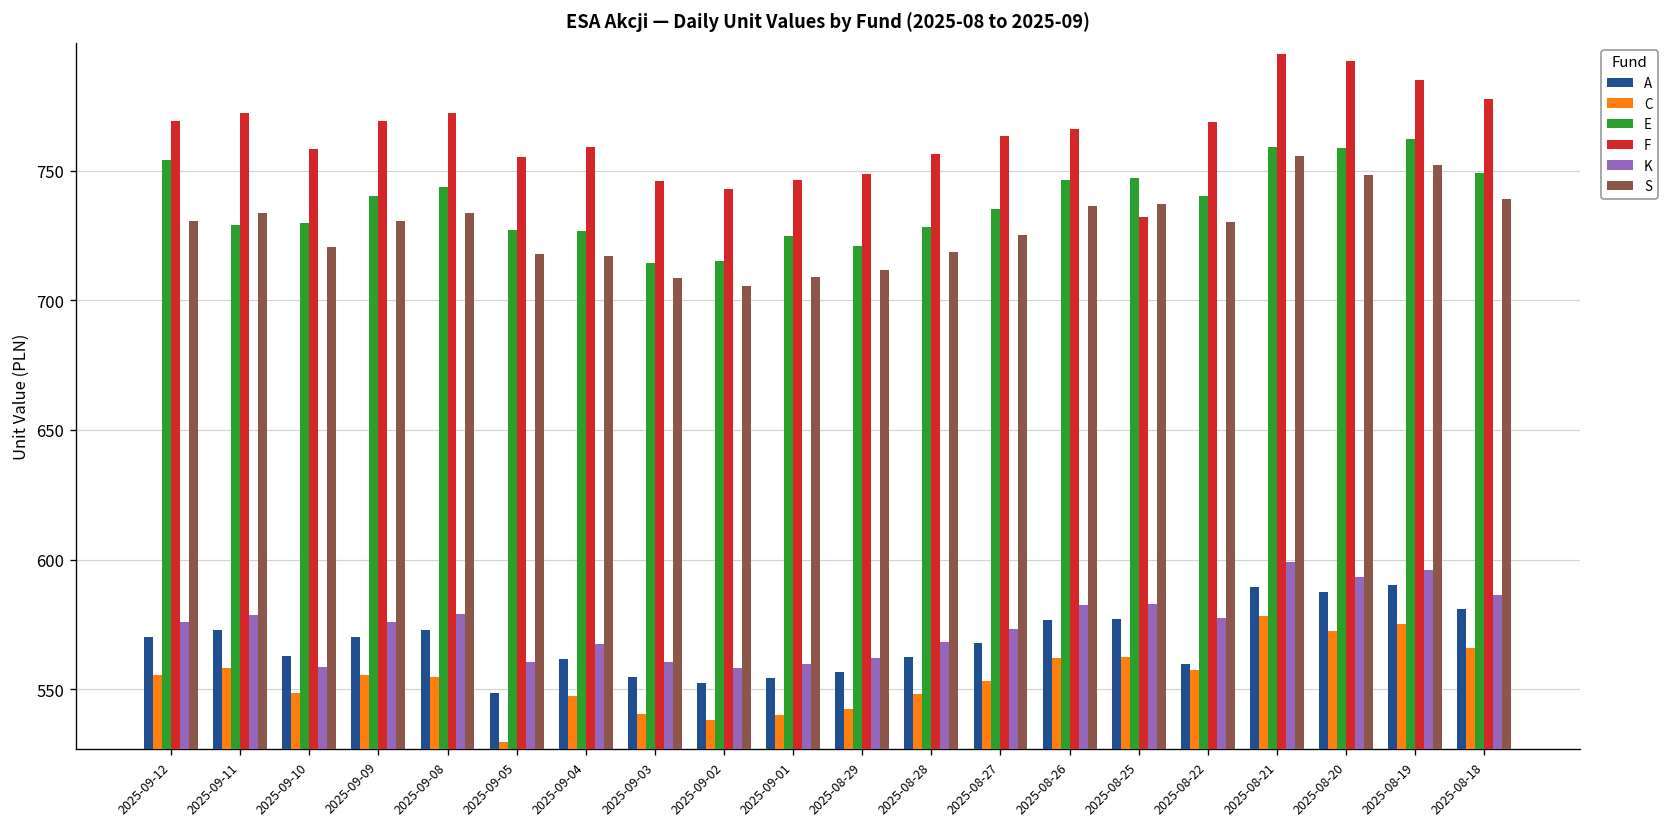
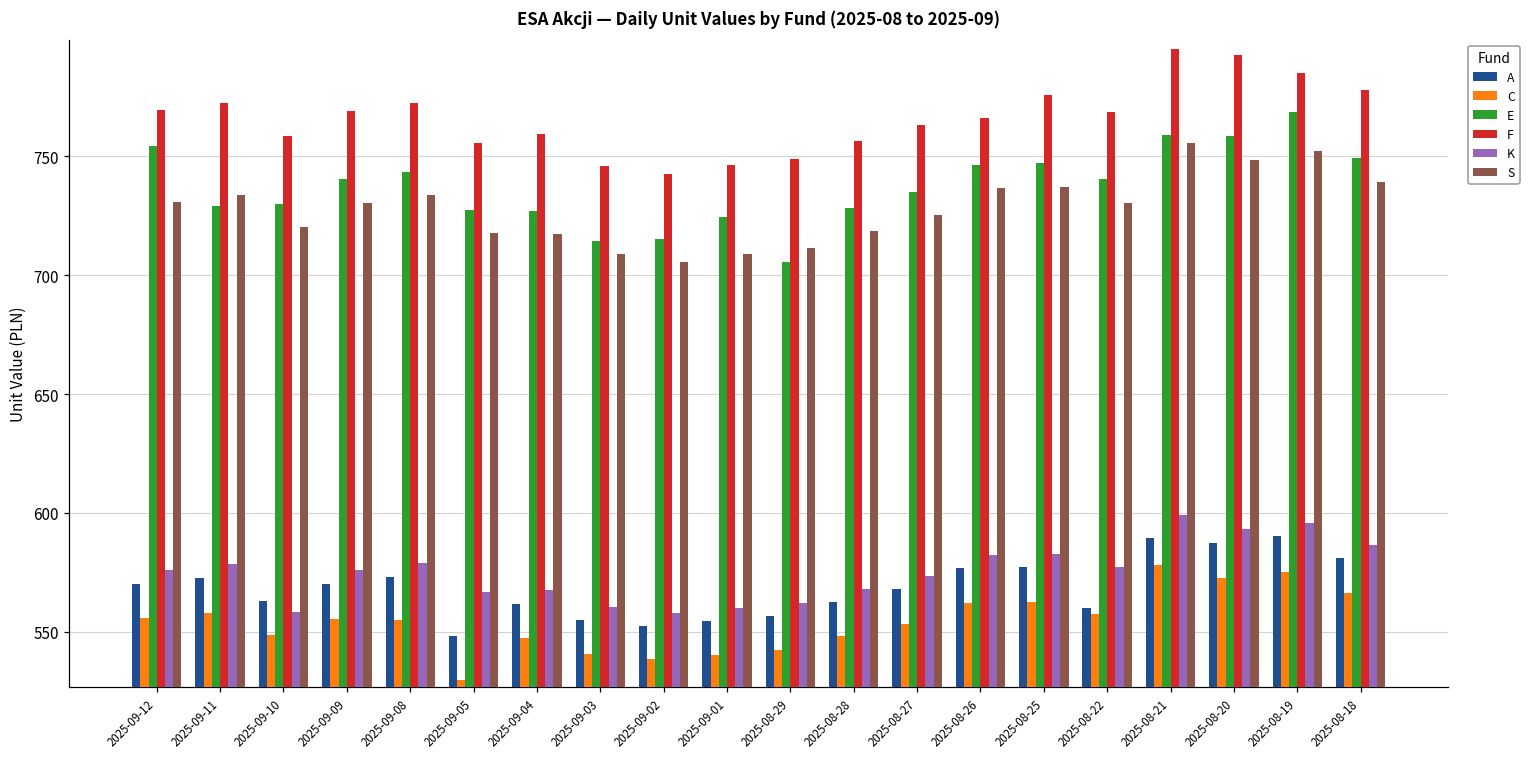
  {
    "A": {
      "2025-09-12": 570,
      "2025-09-11": 573,
      "2025-09-10": 563,
      "2025-09-09": 570,
      "2025-09-08": 573,
      "2025-09-05": 548,
      "2025-09-04": 562,
      "2025-09-03": 555,
      "2025-09-02": 552,
      "2025-09-01": 554,
      "2025-08-29": 557,
      "2025-08-28": 563,
      "2025-08-27": 568,
      "2025-08-26": 577,
      "2025-08-25": 577,
      "2025-08-22": 560,
      "2025-08-21": 589,
      "2025-08-20": 588,
      "2025-08-19": 590,
      "2025-08-18": 581
    },
    "C": {
      "2025-09-12": 556,
      "2025-09-11": 558,
      "2025-09-10": 549,
      "2025-09-09": 556,
      "2025-09-08": 555,
      "2025-09-05": 530,
      "2025-09-04": 547,
      "2025-09-03": 541,
      "2025-09-02": 538,
      "2025-09-01": 540,
      "2025-08-29": 542,
      "2025-08-28": 548,
      "2025-08-27": 553,
      "2025-08-26": 562,
      "2025-08-25": 562,
      "2025-08-22": 557,
      "2025-08-21": 578,
      "2025-08-20": 573,
      "2025-08-19": 575,
      "2025-08-18": 566
    },
    "E": {
      "2025-09-12": 754,
      "2025-09-11": 729,
      "2025-09-10": 730,
      "2025-09-09": 740,
      "2025-09-08": 744,
      "2025-09-05": 727,
      "2025-09-04": 727,
      "2025-09-03": 714,
      "2025-09-02": 715,
      "2025-09-01": 725,
-     "2025-08-29": 721,
+     "2025-08-29": 705,
      "2025-08-28": 728,
      "2025-08-27": 735,
      "2025-08-26": 746,
      "2025-08-25": 747,
      "2025-08-22": 740,
      "2025-08-21": 759,
      "2025-08-20": 759,
-     "2025-08-19": 762,
+     "2025-08-19": 769,
      "2025-08-18": 749
    },
    "F": {
      "2025-09-12": 769,
      "2025-09-11": 772,
      "2025-09-10": 758,
      "2025-09-09": 769,
      "2025-09-08": 772,
      "2025-09-05": 755,
      "2025-09-04": 759,
      "2025-09-03": 746,
      "2025-09-02": 743,
      "2025-09-01": 746,
      "2025-08-29": 749,
      "2025-08-28": 756,
      "2025-08-27": 763,
      "2025-08-26": 766,
-     "2025-08-25": 732,
+     "2025-08-25": 776,
      "2025-08-22": 769,
      "2025-08-21": 795,
      "2025-08-20": 792,
      "2025-08-19": 785,
      "2025-08-18": 778
    },
    "K": {
      "2025-09-12": 576,
      "2025-09-11": 579,
      "2025-09-10": 559,
      "2025-09-09": 576,
      "2025-09-08": 579,
-     "2025-09-05": 561,
+     "2025-09-05": 567,
      "2025-09-04": 567,
      "2025-09-03": 560,
      "2025-09-02": 558,
      "2025-09-01": 560,
      "2025-08-29": 562,
      "2025-08-28": 568,
      "2025-08-27": 573,
      "2025-08-26": 582,
      "2025-08-25": 583,
      "2025-08-22": 577,
      "2025-08-21": 599,
      "2025-08-20": 593,
      "2025-08-19": 596,
      "2025-08-18": 586
    },
    "S": {
      "2025-09-12": 731,
      "2025-09-11": 734,
      "2025-09-10": 720,
      "2025-09-09": 731,
      "2025-09-08": 734,
      "2025-09-05": 718,
      "2025-09-04": 717,
      "2025-09-03": 709,
      "2025-09-02": 706,
      "2025-09-01": 709,
      "2025-08-29": 712,
      "2025-08-28": 719,
      "2025-08-27": 725,
      "2025-08-26": 737,
      "2025-08-25": 737,
      "2025-08-22": 730,
      "2025-08-21": 756,
      "2025-08-20": 748,
      "2025-08-19": 752,
      "2025-08-18": 739
    }
  }
